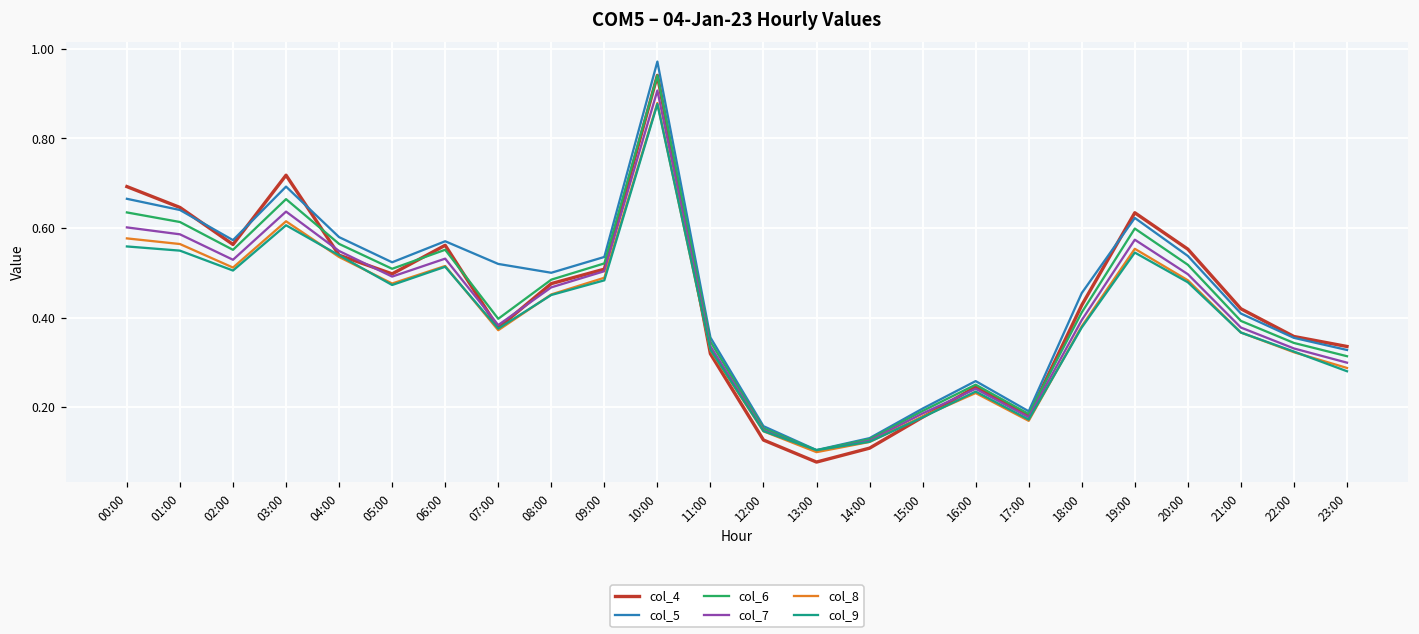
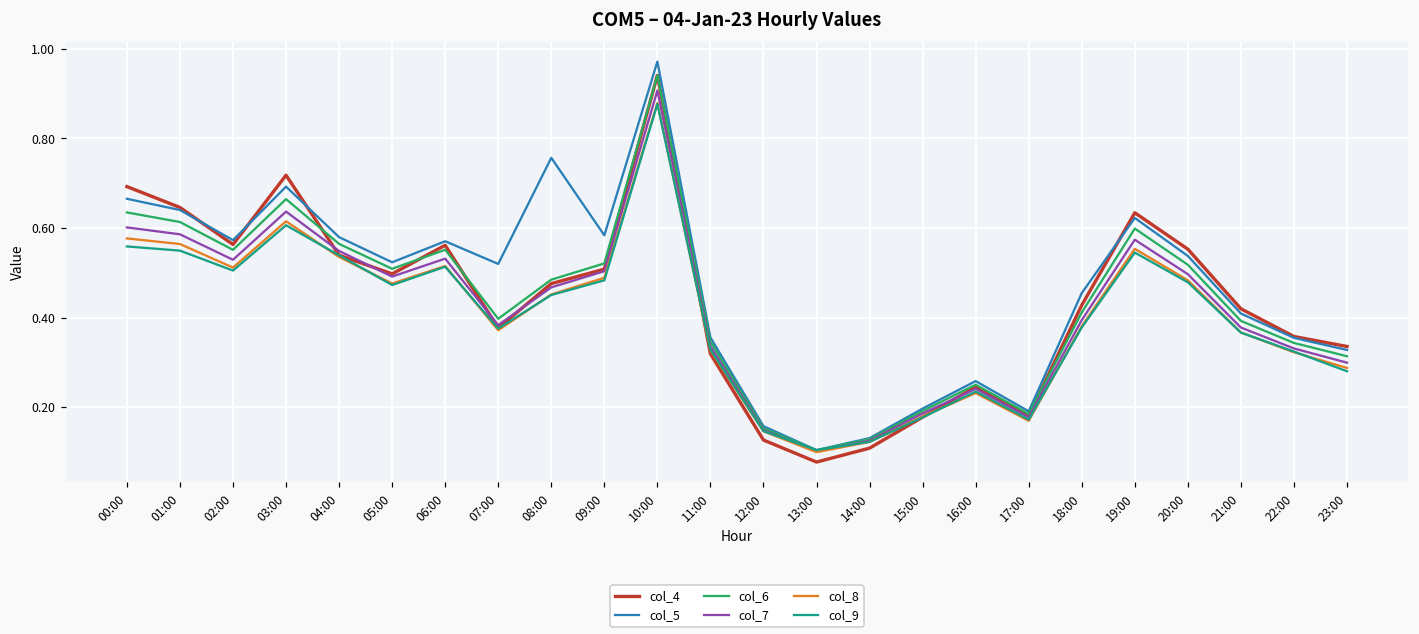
  {
    "col_4": {
      "00:00": 0.69,
      "02:00": 0.56,
      "03:00": 0.72,
      "06:00": 0.56,
      "08:00": 0.48,
      "11:00": 0.32,
      "12:00": 0.13,
      "13:00": 0.08,
      "14:00": 0.11,
      "18:00": 0.43,
      "19:00": 0.63,
      "20:00": 0.55,
      "21:00": 0.42,
      "23:00": 0.34
    },
    "col_5": {
      "00:00": 0.67,
      "02:00": 0.57,
      "03:00": 0.69,
      "04:00": 0.58,
      "05:00": 0.52,
      "06:00": 0.57,
      "07:00": 0.52,
-     "08:00": 0.50,
-     "09:00": 0.54,
+     "08:00": 0.76,
+     "09:00": 0.58,
      "10:00": 0.97,
      "11:00": 0.36,
      "16:00": 0.26,
      "18:00": 0.45,
      "19:00": 0.62,
      "20:00": 0.54,
      "21:00": 0.41,
      "23:00": 0.33
    },
    "col_7": {
      "00:00": 0.60,
      "01:00": 0.59,
      "02:00": 0.53,
      "03:00": 0.64,
      "04:00": 0.55,
      "06:00": 0.53,
      "07:00": 0.38,
      "08:00": 0.47,
      "10:00": 0.91,
      "11:00": 0.34,
      "18:00": 0.39,
      "19:00": 0.57,
      "20:00": 0.50,
      "21:00": 0.38,
      "22:00": 0.33,
      "23:00": 0.30
    },
    "col_8": {
      "00:00": 0.58,
      "01:00": 0.56,
      "02:00": 0.51,
      "03:00": 0.62,
      "19:00": 0.55,
      "23:00": 0.29
    }
  }
